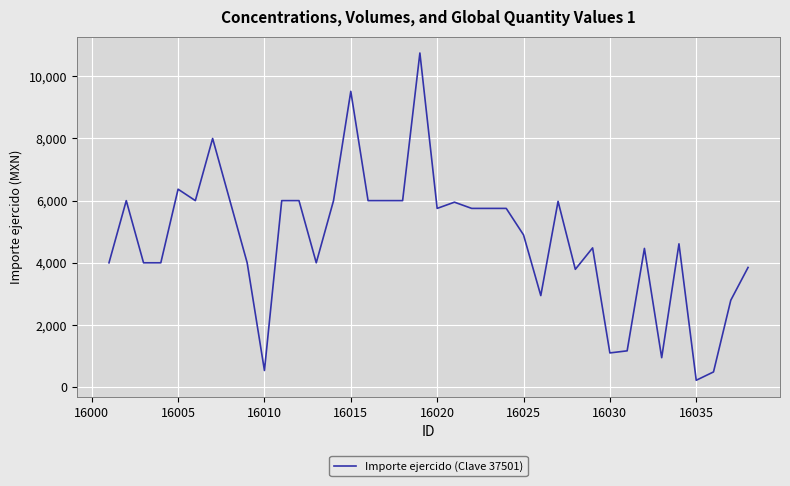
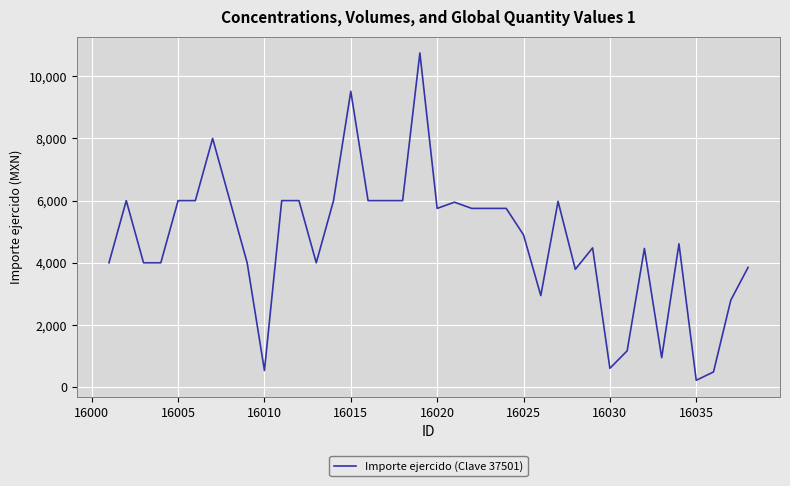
  {
-   "16005": "6,400",
+   "16005": "6,000",
    "16010": "500",
    "16015": "9,500",
    "16020": "5,800",
    "16025": "4,900",
-   "16030": "1,100",
+   "16030": "600",
    "16035": "200"
  }
